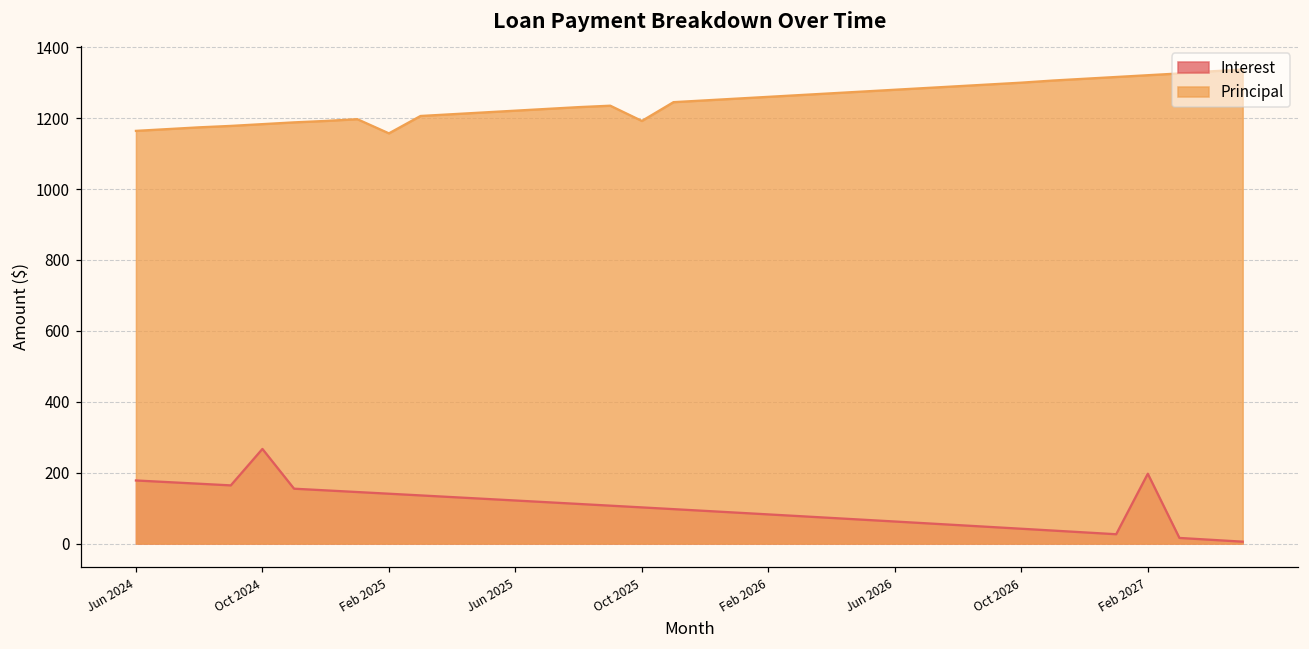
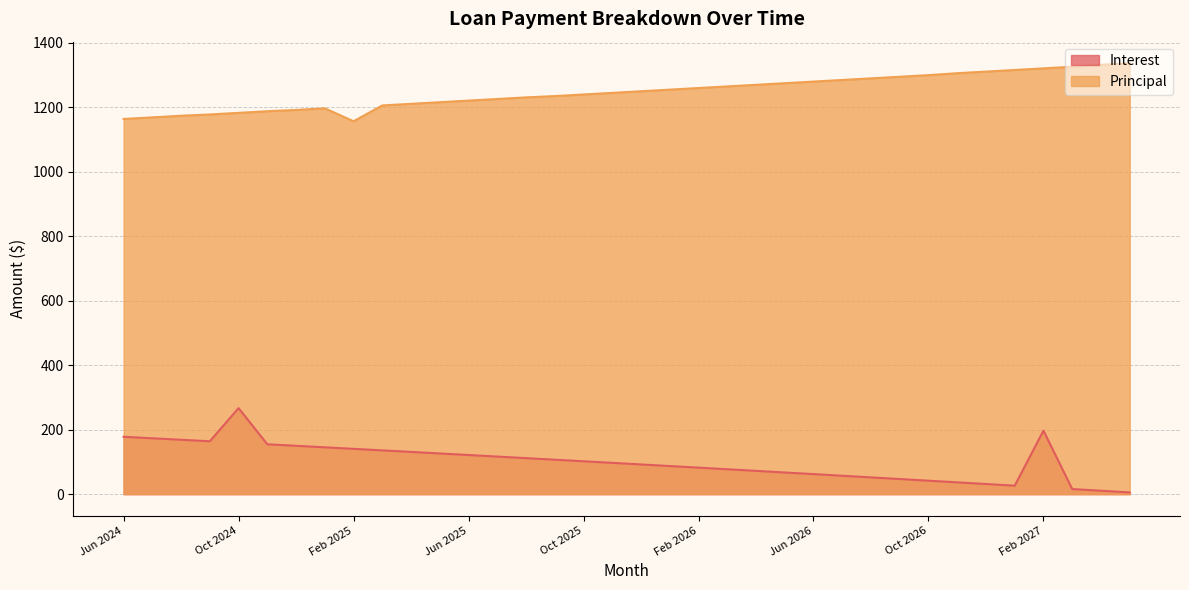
  {
    "Interest": {
      "Jun 2024": 180,
      "Oct 2024": 270,
      "Feb 2025": 140,
      "Jun 2025": 120,
      "Oct 2025": 100,
      "Feb 2026": 80,
      "Jun 2026": 60,
      "Oct 2026": 40,
      "Feb 2027": 200
    },
    "Principal": {
      "Jun 2024": 1160,
      "Oct 2024": 1180,
      "Feb 2025": 1160,
      "Jun 2025": 1220,
-     "Oct 2025": 1190,
+     "Oct 2025": 1240,
      "Feb 2026": 1260,
      "Jun 2026": 1280,
      "Oct 2026": 1300,
      "Feb 2027": 1320
    }
  }
